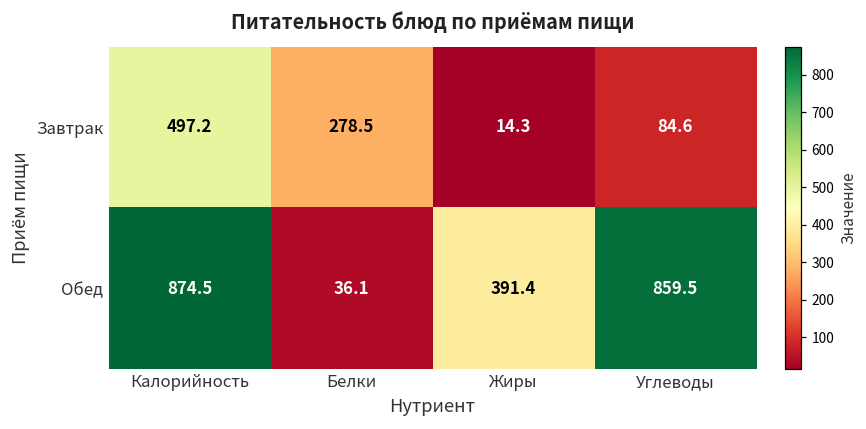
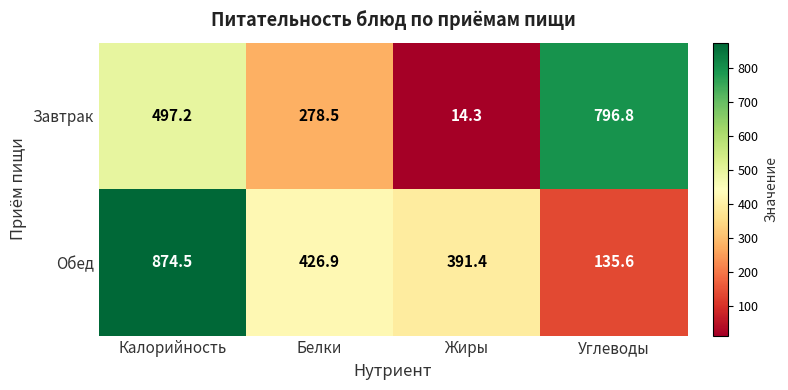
  {
    "Завтрак": {
      "Калорийность": 497.2,
      "Белки": 278.5,
      "Жиры": 14.3,
-     "Углеводы": 84.6
+     "Углеводы": 796.8
    },
    "Обед": {
      "Калорийность": 874.5,
-     "Белки": 36.1,
+     "Белки": 426.9,
      "Жиры": 391.4,
-     "Углеводы": 859.5
+     "Углеводы": 135.6
    }
  }
